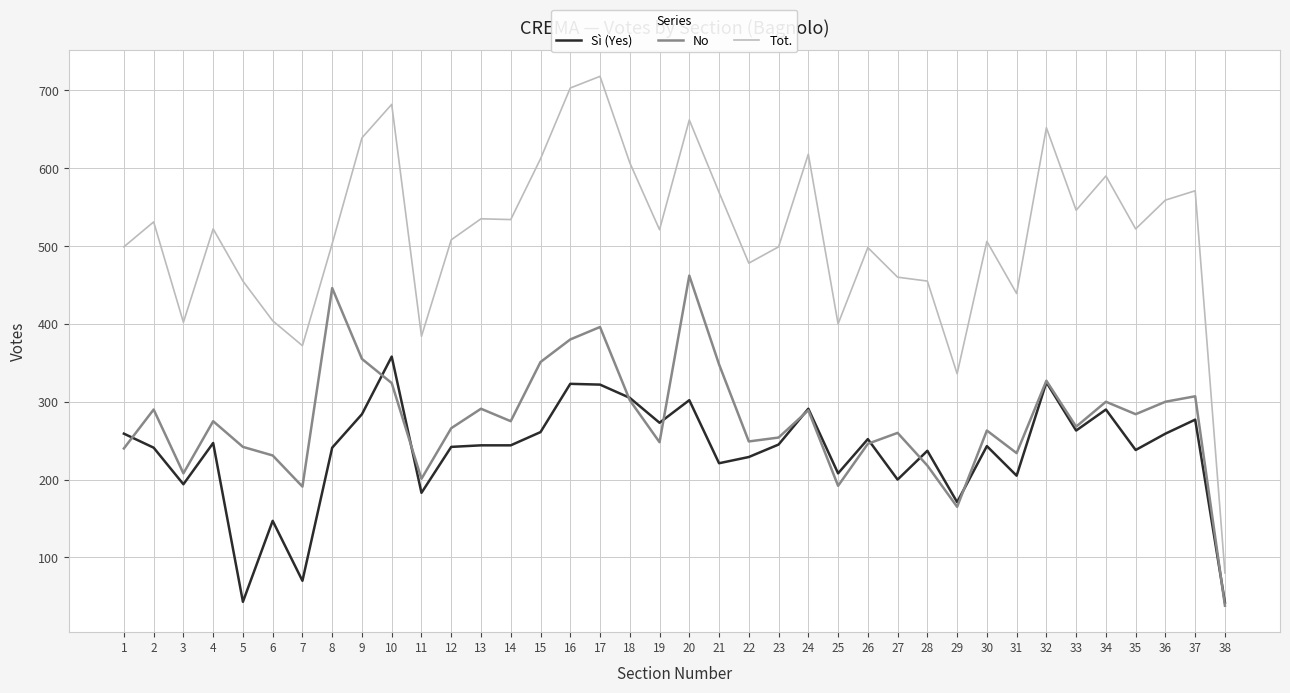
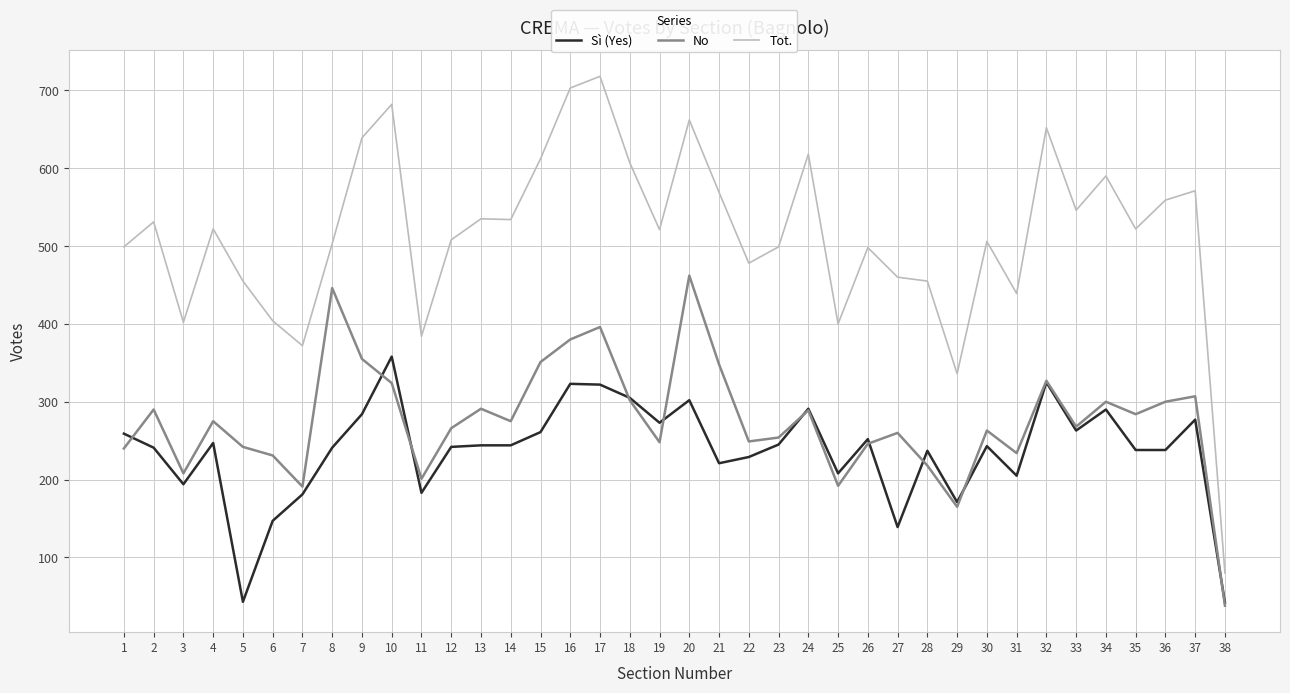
  {
    "Sì (Yes)": {
      "1": 260,
      "2": 240,
      "3": 190,
      "4": 250,
      "5": 40,
      "6": 150,
-     "7": 70,
+     "7": 180,
      "8": 240,
      "9": 280,
      "10": 360,
      "11": 180,
      "12": 240,
      "13": 240,
      "14": 240,
      "15": 260,
      "16": 320,
      "17": 320,
      "19": 270,
      "20": 300,
      "21": 220,
      "22": 230,
      "23": 250,
      "25": 210,
      "26": 250,
-     "27": 200,
+     "27": 140,
      "28": 240,
      "29": 170,
      "30": 240,
      "31": 210,
      "33": 260,
      "34": 290,
      "35": 240,
-     "36": 260,
+     "36": 240,
      "37": 280,
      "38": 40
    },
    "No": {
      "1": 240,
      "2": 290,
      "3": 210,
      "4": 280,
      "5": 240,
      "6": 230,
      "7": 190,
      "8": 450,
      "9": 360,
      "10": 320,
      "11": 200,
      "12": 270,
      "13": 290,
      "14": 280,
      "15": 350,
      "16": 380,
      "17": 400,
      "19": 250,
      "20": 460,
      "21": 350,
      "22": 250,
      "23": 250,
      "25": 190,
      "26": 250,
      "27": 260,
      "28": 220,
      "29": 170,
      "30": 260,
      "31": 230,
      "33": 270,
      "34": 300,
      "35": 280,
      "36": 300,
      "37": 310,
      "38": 40
    },
    "Tot.": {
      "1": 500,
      "2": 530,
      "3": 400,
      "4": 520,
      "5": 460,
      "6": 400,
      "7": 370,
      "8": 500,
      "9": 640,
      "10": 680,
      "11": 380,
      "12": 510,
      "13": 540,
      "14": 530,
      "15": 610,
      "16": 700,
      "17": 720,
      "18": 610,
      "19": 520,
      "20": 660,
      "21": 570,
      "22": 480,
      "23": 500,
      "24": 620,
      "25": 400,
      "26": 500,
      "27": 460,
      "28": 460,
      "29": 340,
      "30": 510,
      "31": 440,
      "32": 650,
      "33": 550,
      "34": 590,
      "35": 520,
      "36": 560,
      "37": 570,
      "38": 80
    }
  }
